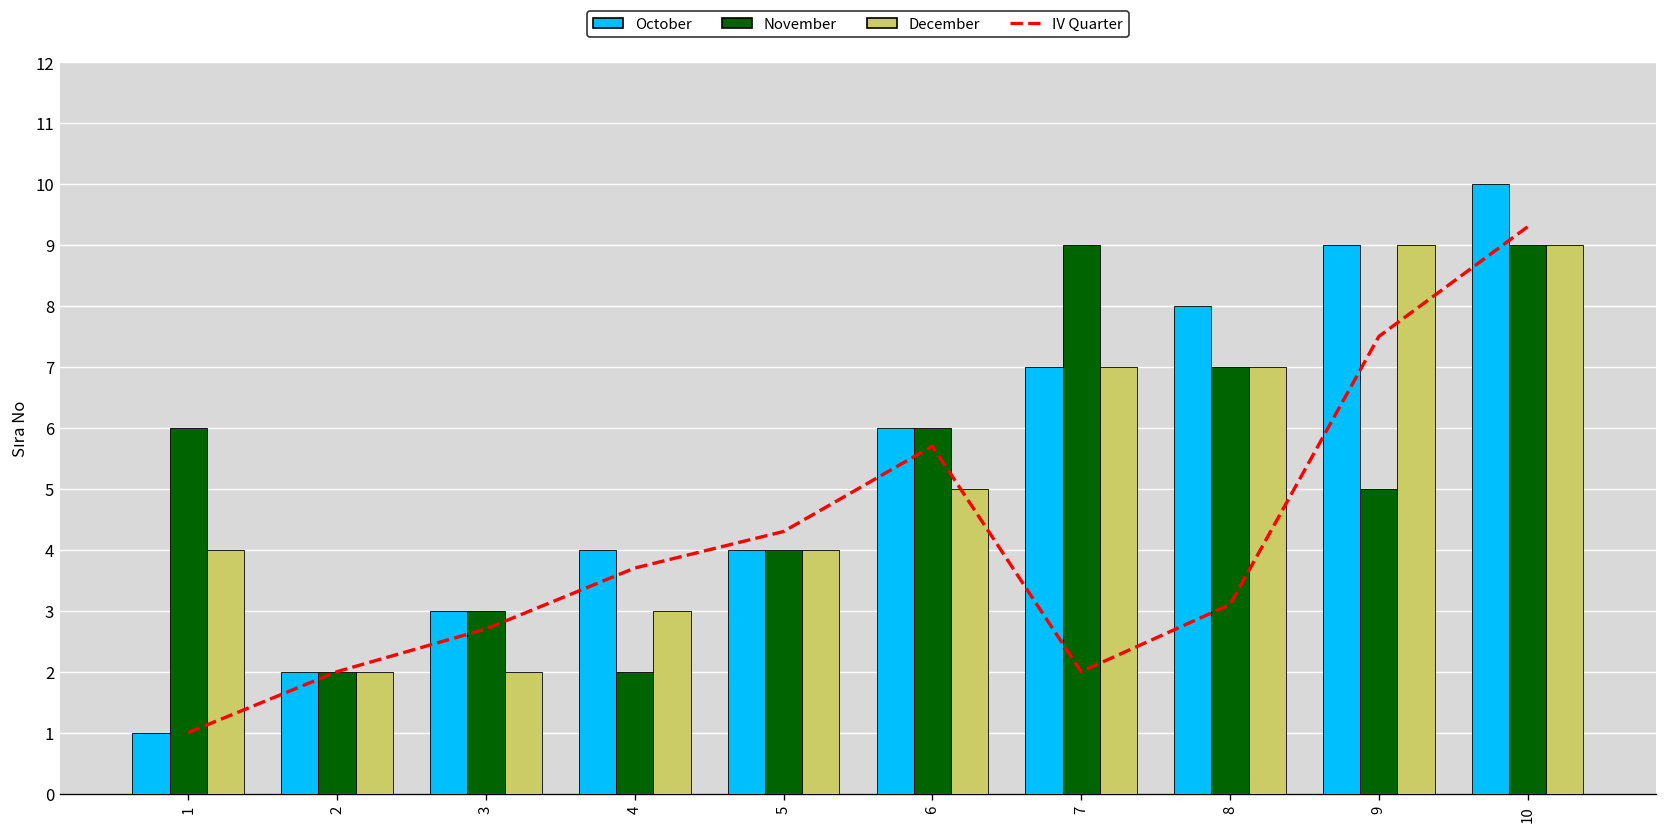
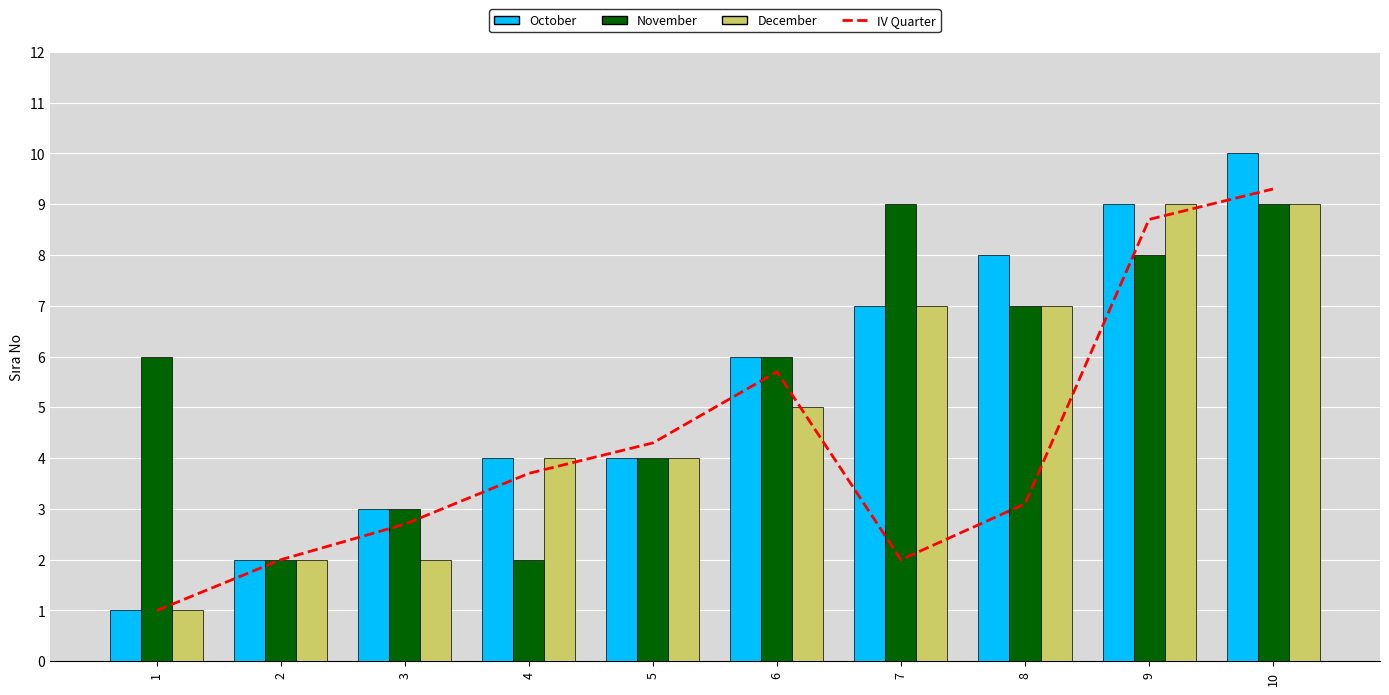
  {
    "October": {
      "1": 1.0,
      "2": 2.0,
      "3": 3.0,
      "4": 4.0,
      "5": 4.0,
      "6": 6.0,
      "7": 7.0,
      "8": 8.0,
      "9": 9.0,
      "10": 10.0
    },
    "IV Quarter": {
      "1": 1.0,
      "2": 2.0,
      "3": 2.7,
      "4": 3.7,
      "5": 4.3,
      "6": 5.7,
      "7": 2.0,
      "8": 3.1,
-     "9": 7.5,
+     "9": 8.7,
      "10": 9.3
    },
    "November": {
      "1": 6,
      "2": 2,
      "3": 3,
      "4": 2,
      "5": 4,
      "6": 6,
      "7": 9,
      "8": 7,
-     "9": 5,
+     "9": 8,
      "10": 9
    },
    "December": {
-     "1": 4,
+     "1": 1,
      "2": 2,
      "3": 2,
-     "4": 3,
+     "4": 4,
      "5": 4,
      "6": 5,
      "7": 7,
      "8": 7,
      "9": 9,
      "10": 9
    }
  }
